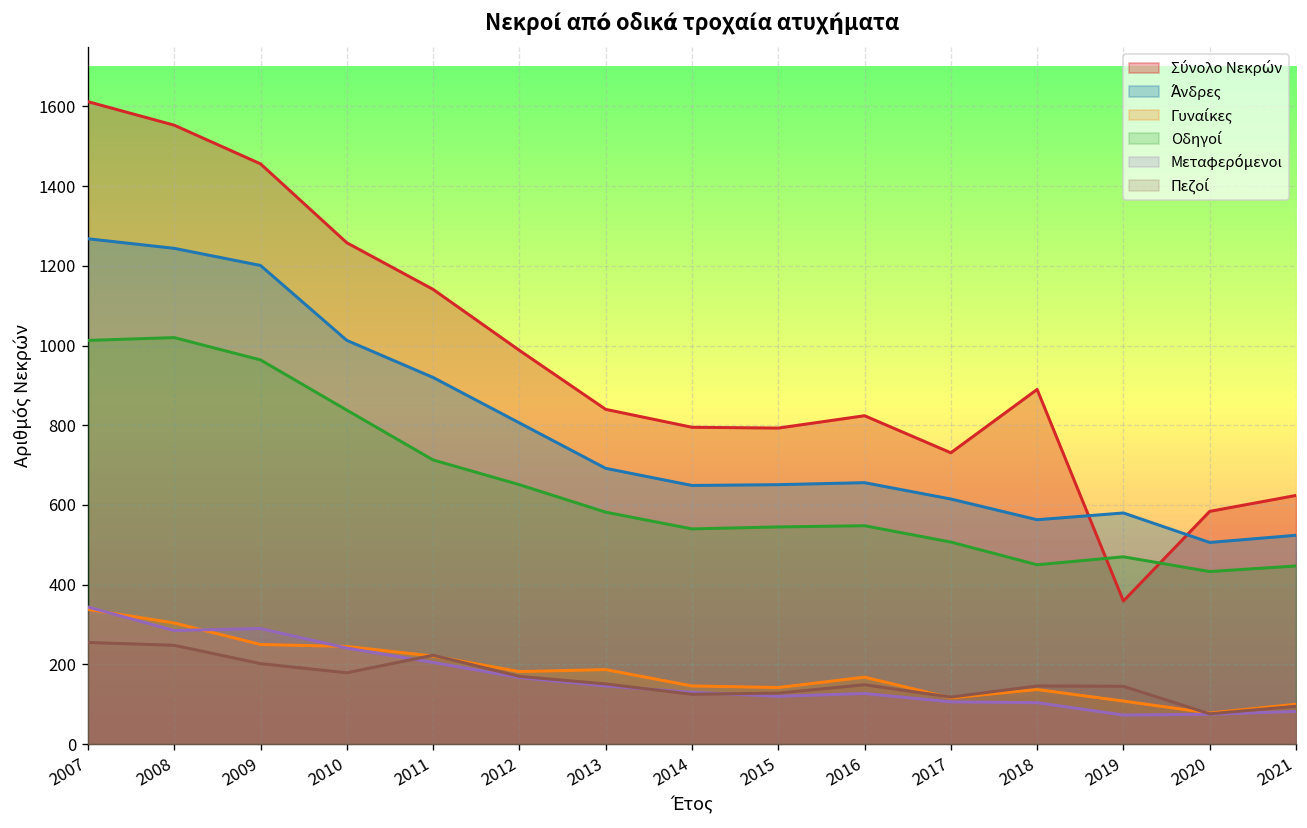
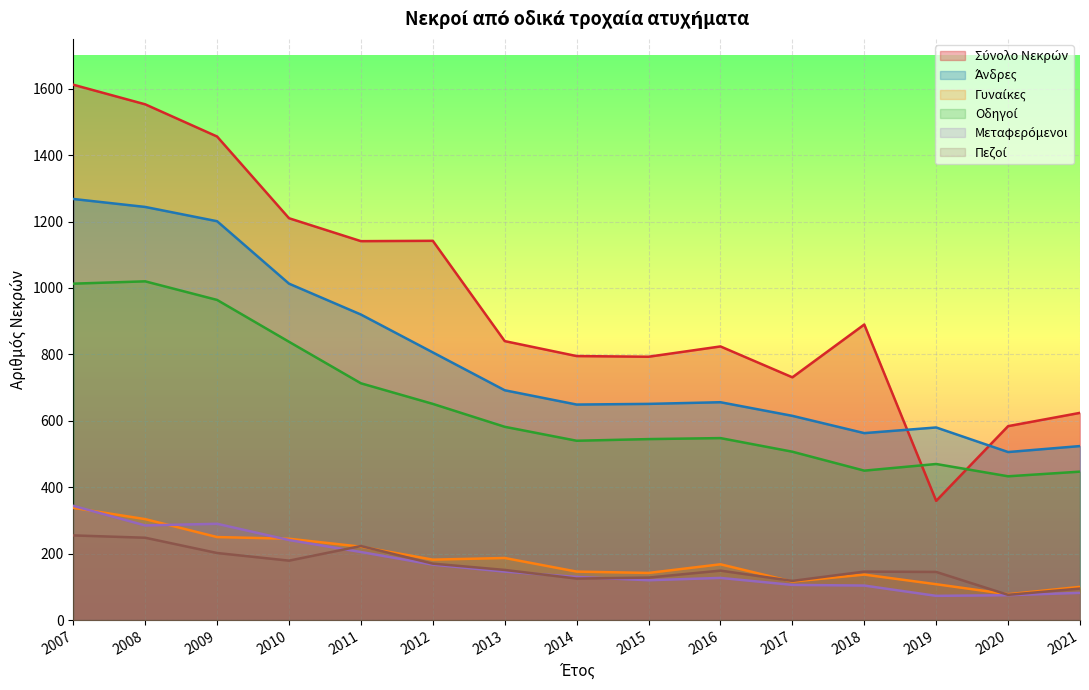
  {
    "Σύνολο Νεκρών": {
      "2007": 1610,
      "2008": 1550,
      "2009": 1460,
-     "2010": 1260,
+     "2010": 1210,
      "2011": 1140,
-     "2012": 990,
+     "2012": 1140,
      "2013": 840,
      "2014": 800,
      "2015": 790,
      "2016": 820,
      "2017": 730,
      "2018": 890,
      "2019": 360,
      "2020": 580,
      "2021": 620
    }
  }
